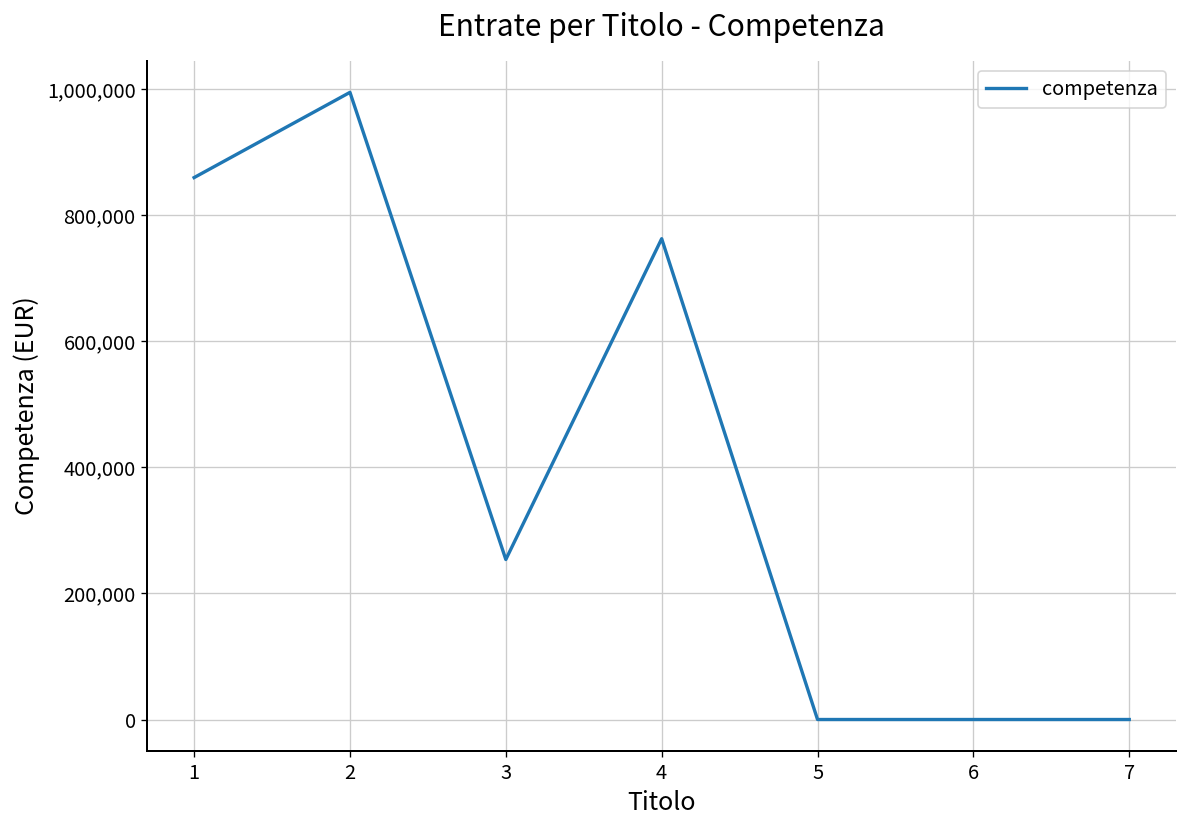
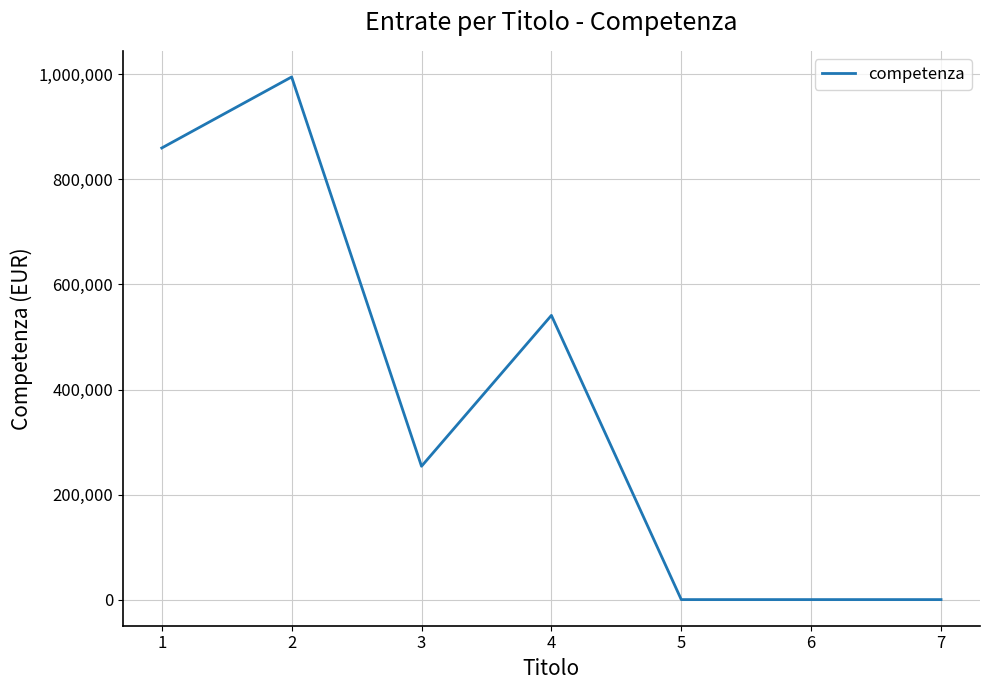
  {
    "1": "860,000",
    "2": "1,000,000",
    "3": "250,000",
-   "4": "760,000",
+   "4": "540,000",
    "5": "0",
    "6": "0",
    "7": "0"
  }
